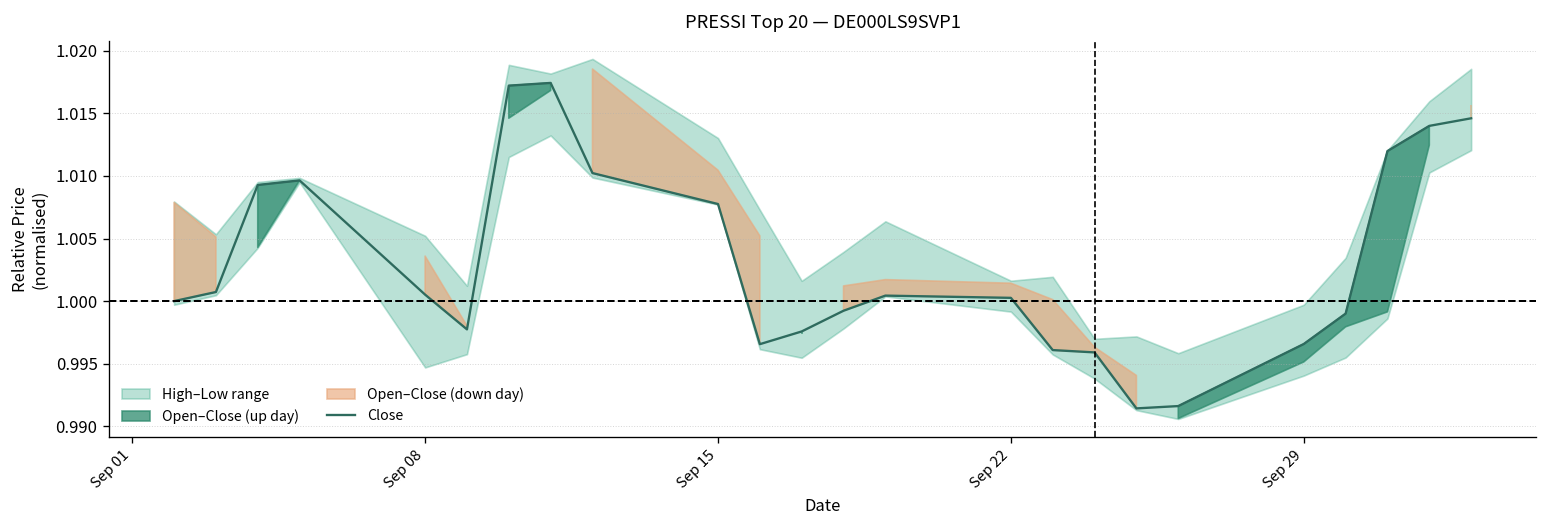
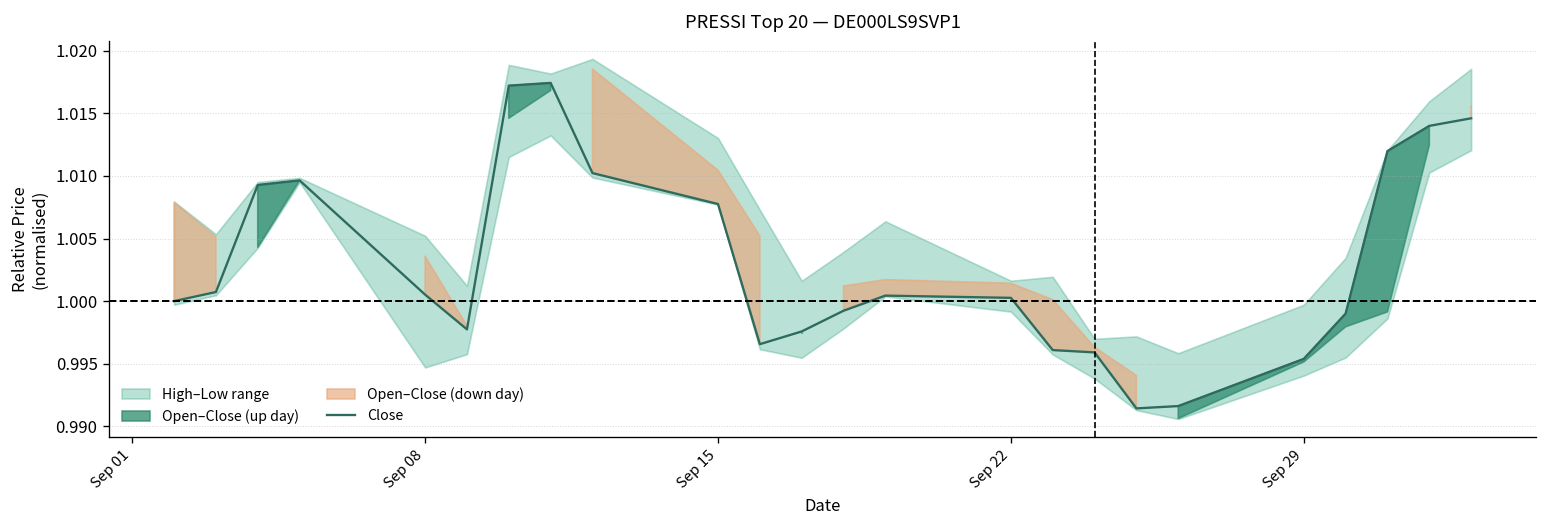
  {
    "Close": {
      "Sep 08": 1.0005,
      "Sep 15": 1.0078,
      "Sep 22": 1.0003,
-     "Sep 29": 0.9966
+     "Sep 29": 0.9954
    }
  }
